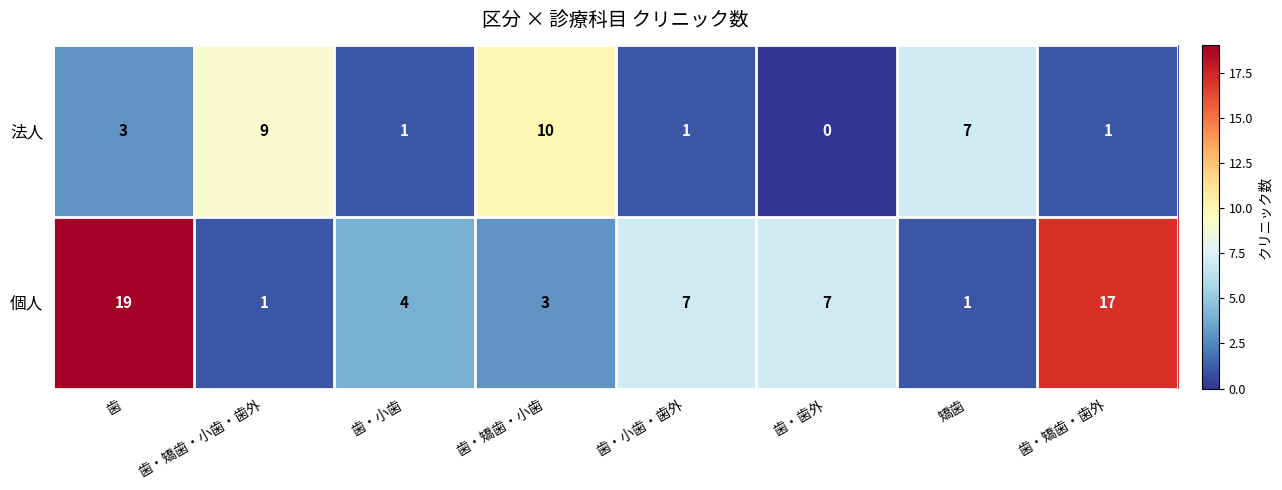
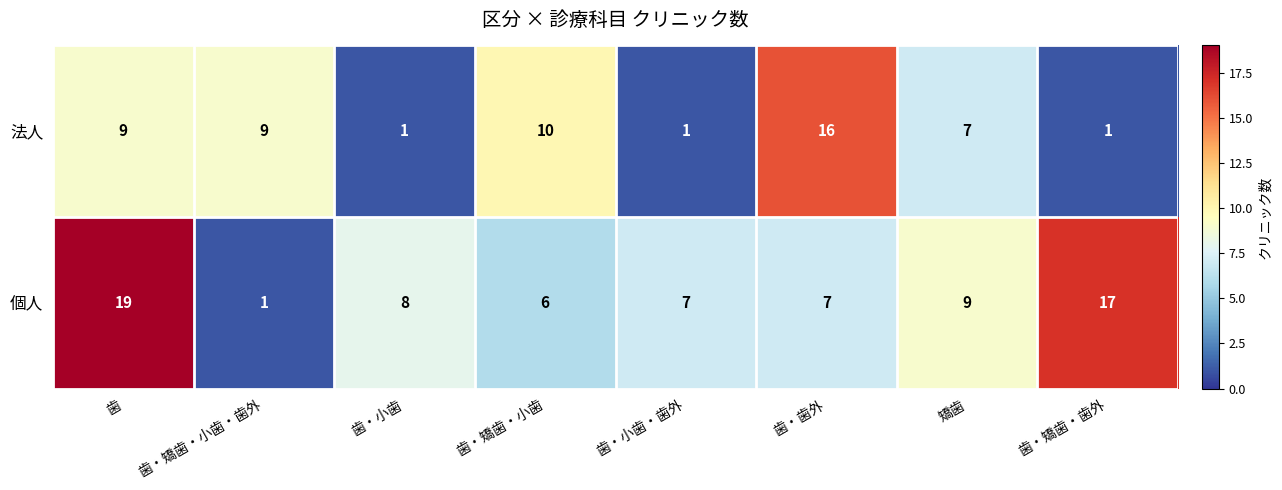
  {
    "法人": {
-     "歯": 3,
+     "歯": 9,
      "歯・矯歯・小歯・歯外": 9,
      "歯・小歯": 1,
      "歯・矯歯・小歯": 10,
      "歯・小歯・歯外": 1,
-     "歯・歯外": 0,
+     "歯・歯外": 16,
      "矯歯": 7,
      "歯・矯歯・歯外": 1
    },
    "個人": {
      "歯": 19,
      "歯・矯歯・小歯・歯外": 1,
-     "歯・小歯": 4,
-     "歯・矯歯・小歯": 3,
+     "歯・小歯": 8,
+     "歯・矯歯・小歯": 6,
      "歯・小歯・歯外": 7,
      "歯・歯外": 7,
-     "矯歯": 1,
+     "矯歯": 9,
      "歯・矯歯・歯外": 17
    }
  }
